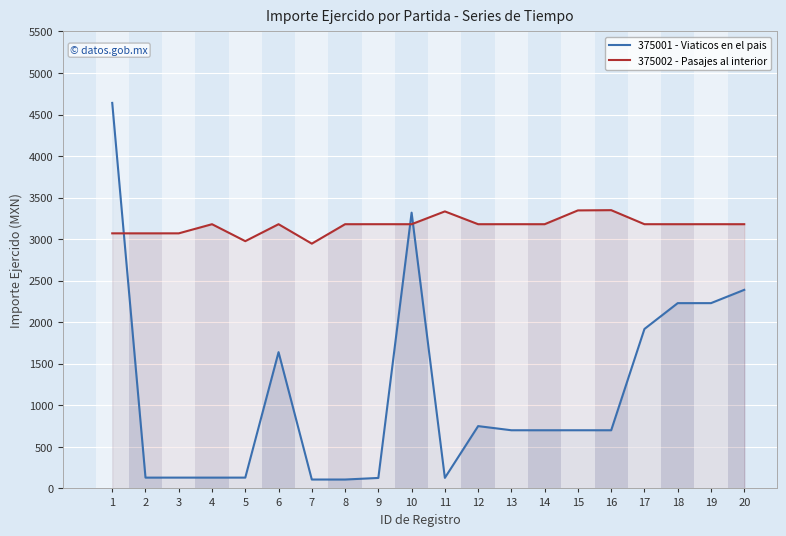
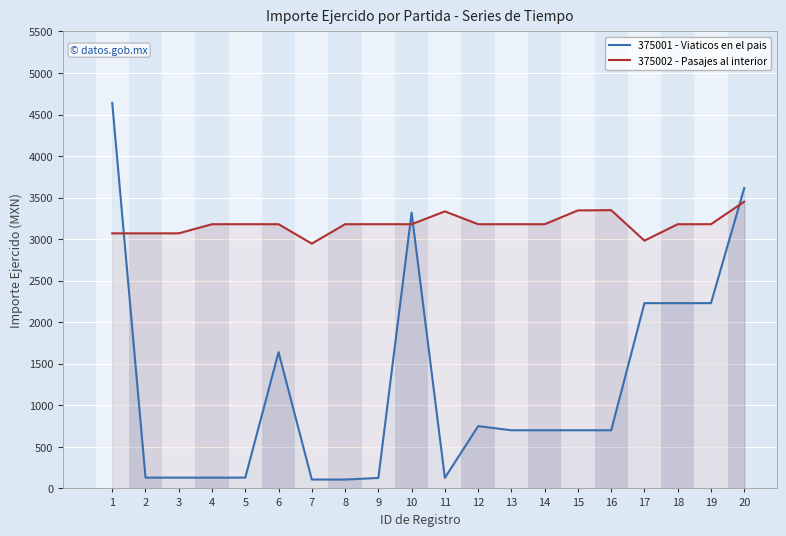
  {
    "375001 - Viaticos en el pais": {
      "1": 4600,
      "2": 100,
      "3": 100,
      "4": 100,
      "5": 100,
      "6": 1600,
      "7": 100,
      "8": 100,
      "9": 100,
      "10": 3300,
      "11": 100,
      "12": 800,
      "13": 700,
      "14": 700,
      "15": 700,
      "16": 700,
-     "17": 1900,
+     "17": 2200,
      "18": 2200,
      "19": 2200,
-     "20": 2400
+     "20": 3600
    },
    "375002 - Pasajes al interior": {
      "1": 3100,
      "2": 3100,
      "3": 3100,
      "4": 3200,
-     "5": 3000,
+     "5": 3200,
      "6": 3200,
      "7": 2900,
      "8": 3200,
      "9": 3200,
      "10": 3200,
      "11": 3300,
      "12": 3200,
      "13": 3200,
      "14": 3200,
      "15": 3300,
      "16": 3300,
-     "17": 3200,
+     "17": 3000,
      "18": 3200,
      "19": 3200,
-     "20": 3200
+     "20": 3500
    }
  }
